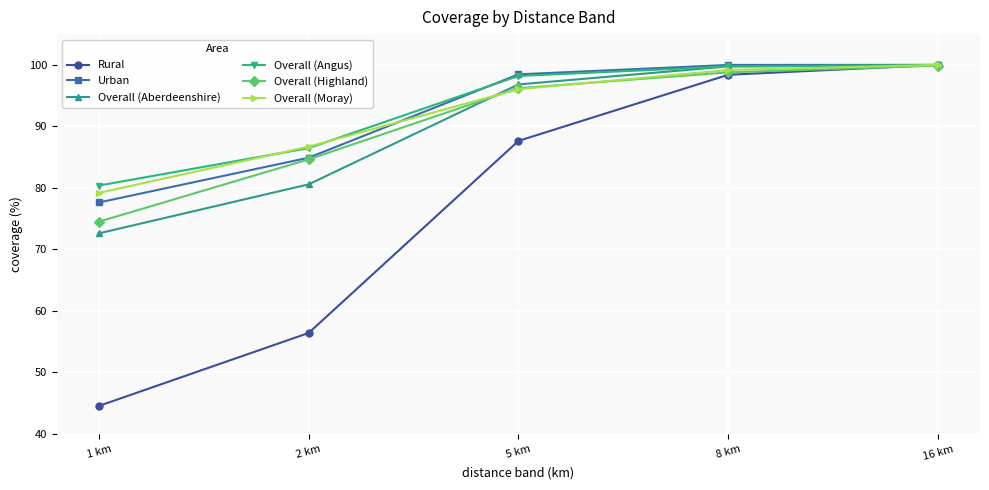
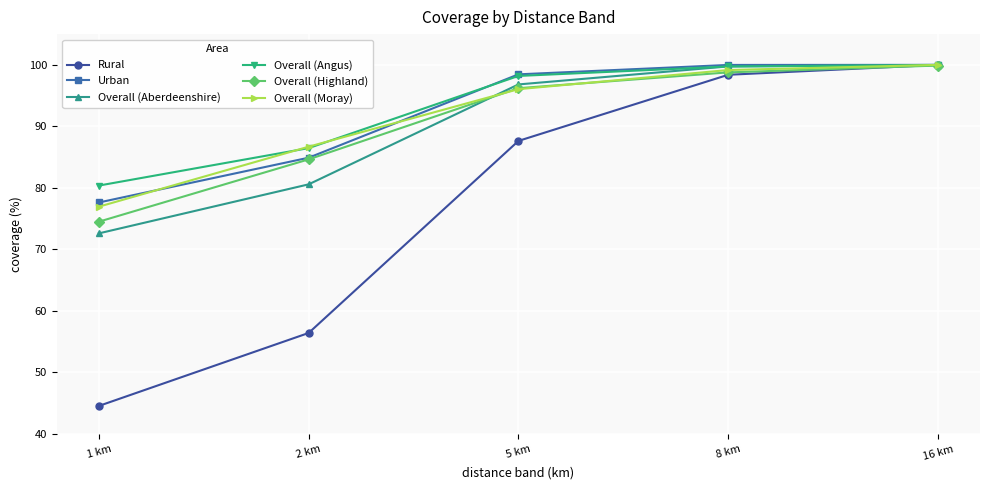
  {
    "Overall (Moray)": {
-     "1 km": 79
+     "1 km": 77
    }
  }
